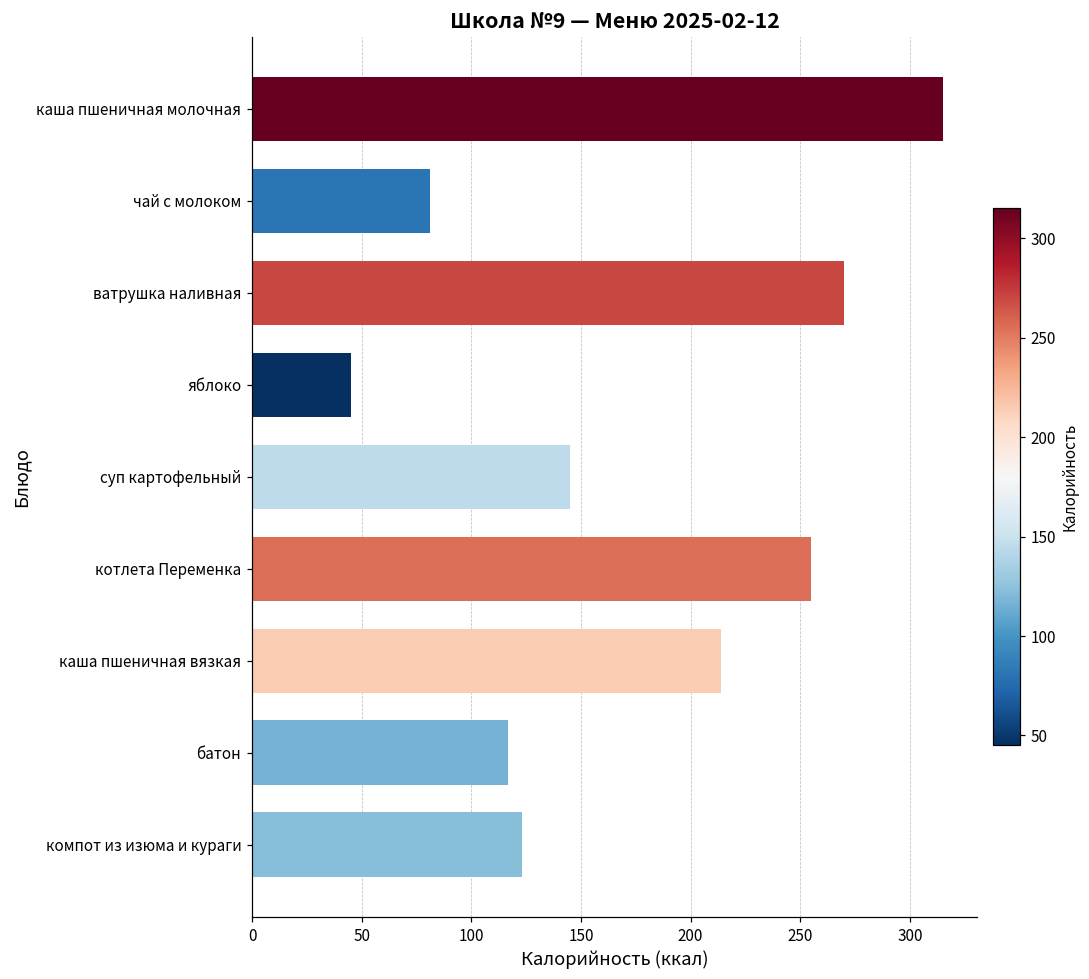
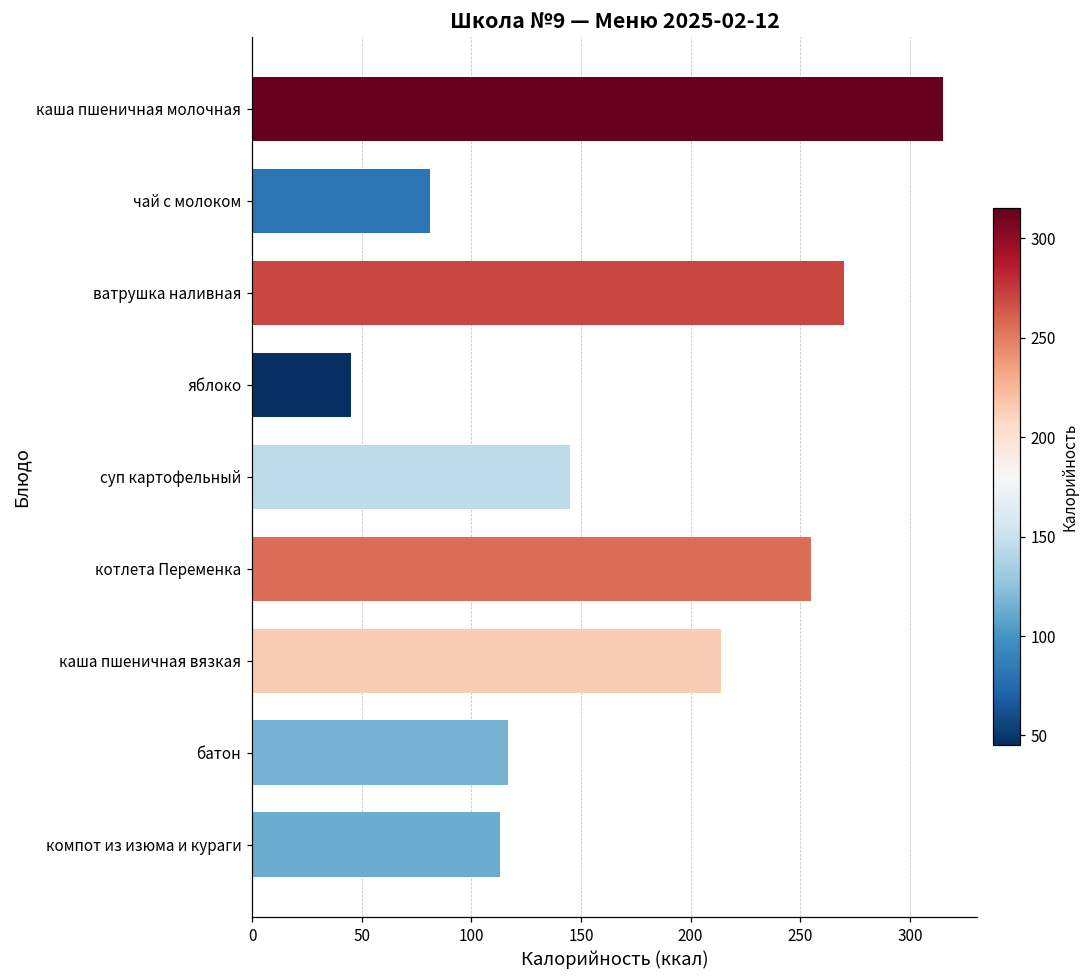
  {
    "каша пшеничная молочная": 315,
    "чай с молоком": 81,
    "ватрушка наливная": 270,
    "яблоко": 45,
    "суп картофельный": 145,
    "котлета Переменка": 255,
    "каша пшеничная вязкая": 214,
    "батон": 117,
-   "компот из изюма и кураги": 123
+   "компот из изюма и кураги": 113
  }
